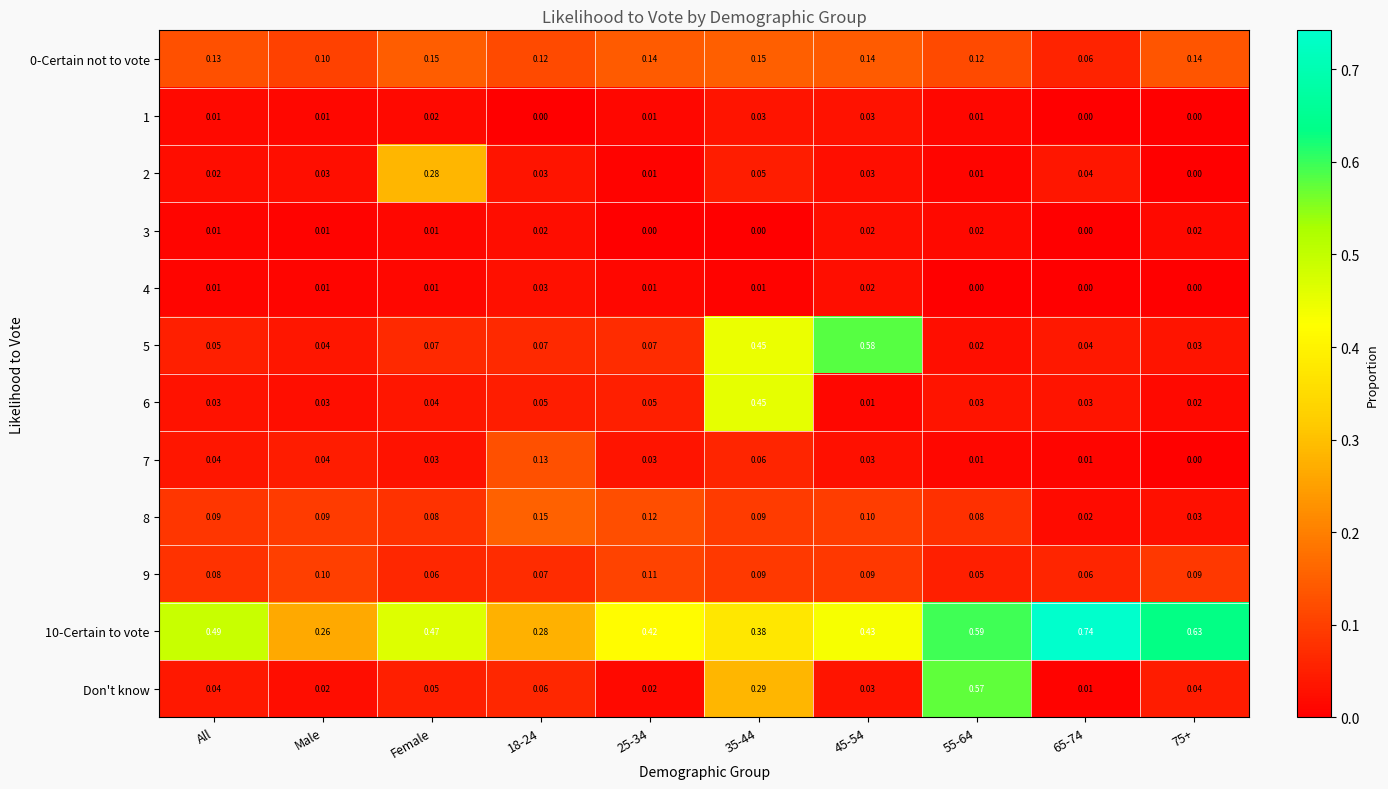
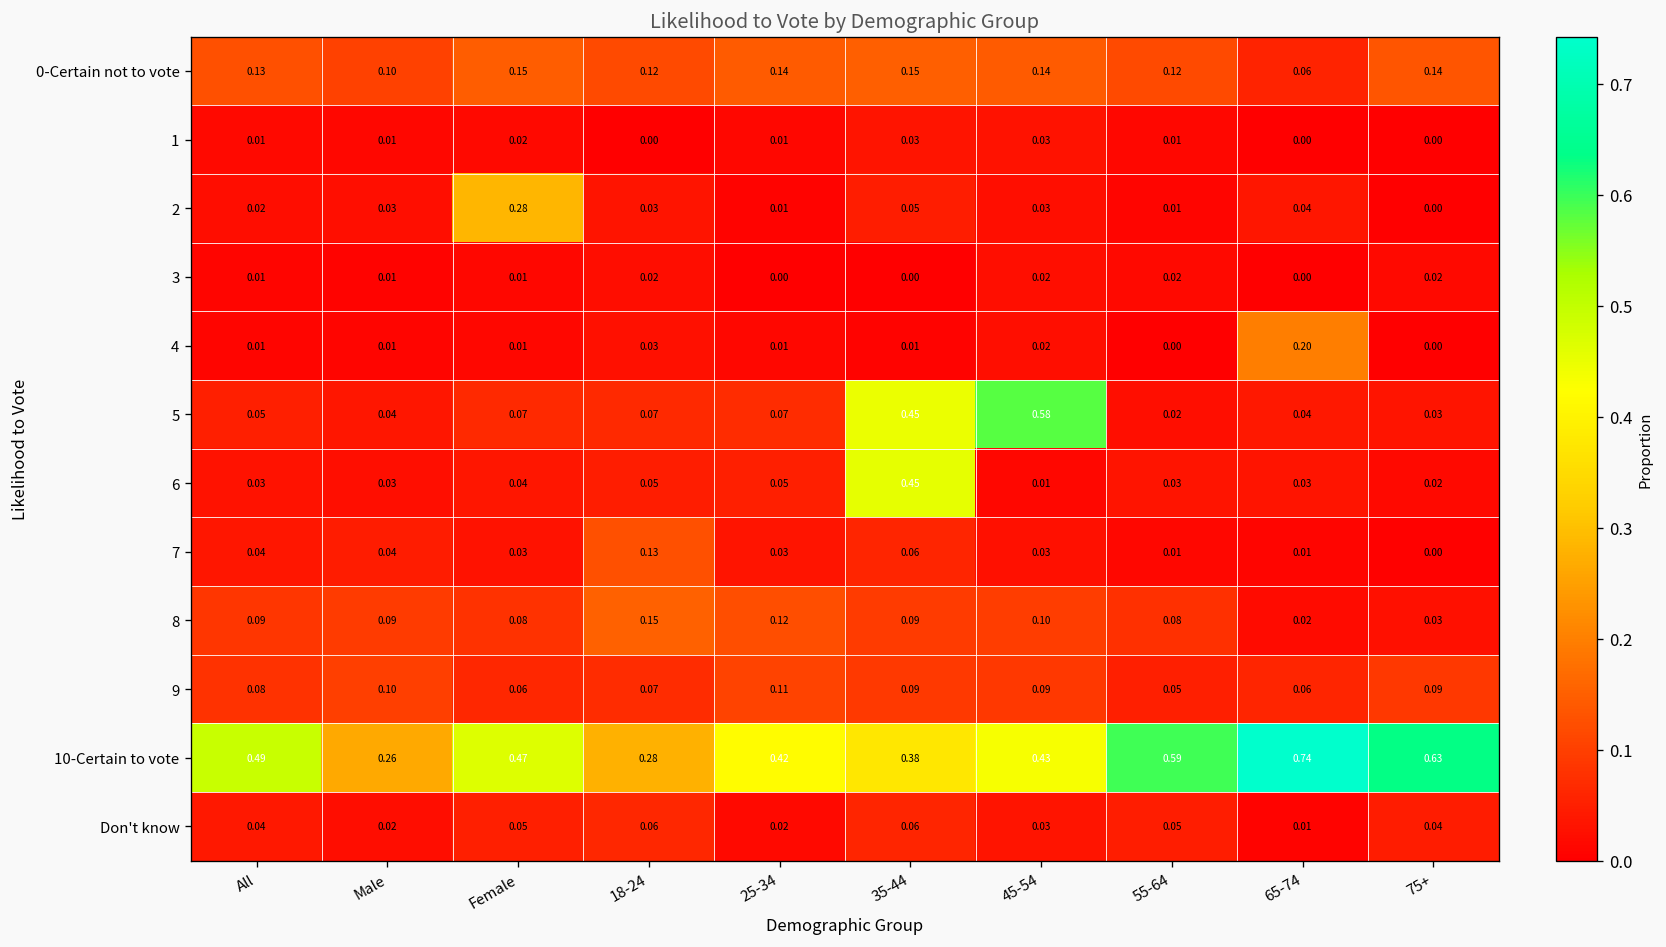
  {
    "0-Certain not to vote": {
      "All": 0.13,
      "Male": 0.10,
      "Female": 0.15,
      "18-24": 0.12,
      "25-34": 0.14,
      "35-44": 0.15,
      "45-54": 0.14,
      "55-64": 0.12,
      "65-74": 0.06,
      "75+": 0.14
    },
    "1": {
      "All": 0.01,
      "Male": 0.01,
      "Female": 0.02,
      "18-24": 0.00,
      "25-34": 0.01,
      "35-44": 0.03,
      "45-54": 0.03,
      "55-64": 0.01,
      "65-74": 0.00,
      "75+": 0.00
    },
    "2": {
      "All": 0.02,
      "Male": 0.03,
      "Female": 0.28,
      "18-24": 0.03,
      "25-34": 0.01,
      "35-44": 0.05,
      "45-54": 0.03,
      "55-64": 0.01,
      "65-74": 0.04,
      "75+": 0.00
    },
    "3": {
      "All": 0.01,
      "Male": 0.01,
      "Female": 0.01,
      "18-24": 0.02,
      "25-34": 0.00,
      "35-44": 0.00,
      "45-54": 0.02,
      "55-64": 0.02,
      "65-74": 0.00,
      "75+": 0.02
    },
    "4": {
      "All": 0.01,
      "Male": 0.01,
      "Female": 0.01,
      "18-24": 0.03,
      "25-34": 0.01,
      "35-44": 0.01,
      "45-54": 0.02,
      "55-64": 0.00,
-     "65-74": 0.00,
+     "65-74": 0.20,
      "75+": 0.00
    },
    "5": {
      "All": 0.05,
      "Male": 0.04,
      "Female": 0.07,
      "18-24": 0.07,
      "25-34": 0.07,
      "35-44": 0.45,
      "45-54": 0.58,
      "55-64": 0.02,
      "65-74": 0.04,
      "75+": 0.03
    },
    "6": {
      "All": 0.03,
      "Male": 0.03,
      "Female": 0.04,
      "18-24": 0.05,
      "25-34": 0.05,
      "35-44": 0.45,
      "45-54": 0.01,
      "55-64": 0.03,
      "65-74": 0.03,
      "75+": 0.02
    },
    "7": {
      "All": 0.04,
      "Male": 0.04,
      "Female": 0.03,
      "18-24": 0.13,
      "25-34": 0.03,
      "35-44": 0.06,
      "45-54": 0.03,
      "55-64": 0.01,
      "65-74": 0.01,
      "75+": 0.00
    },
    "8": {
      "All": 0.09,
      "Male": 0.09,
      "Female": 0.08,
      "18-24": 0.15,
      "25-34": 0.12,
      "35-44": 0.09,
      "45-54": 0.10,
      "55-64": 0.08,
      "65-74": 0.02,
      "75+": 0.03
    },
    "9": {
      "All": 0.08,
      "Male": 0.10,
      "Female": 0.06,
      "18-24": 0.07,
      "25-34": 0.11,
      "35-44": 0.09,
      "45-54": 0.09,
      "55-64": 0.05,
      "65-74": 0.06,
      "75+": 0.09
    },
    "10-Certain to vote": {
      "All": 0.49,
      "Male": 0.26,
      "Female": 0.47,
      "18-24": 0.28,
      "25-34": 0.42,
      "35-44": 0.38,
      "45-54": 0.43,
      "55-64": 0.59,
      "65-74": 0.74,
      "75+": 0.63
    },
    "Don't know": {
      "All": 0.04,
      "Male": 0.02,
      "Female": 0.05,
      "18-24": 0.06,
      "25-34": 0.02,
-     "35-44": 0.29,
+     "35-44": 0.06,
      "45-54": 0.03,
-     "55-64": 0.57,
+     "55-64": 0.05,
      "65-74": 0.01,
      "75+": 0.04
    }
  }
